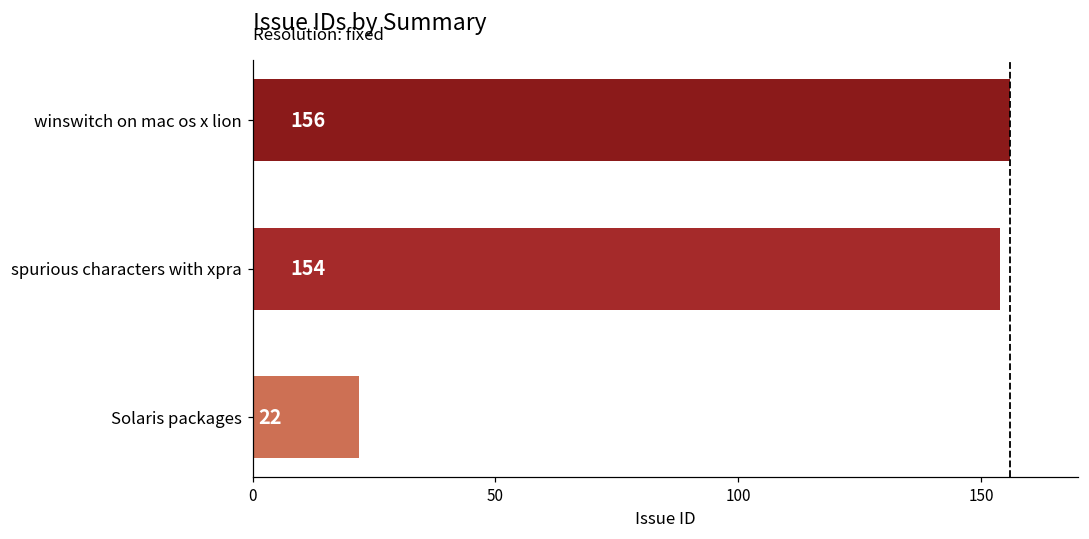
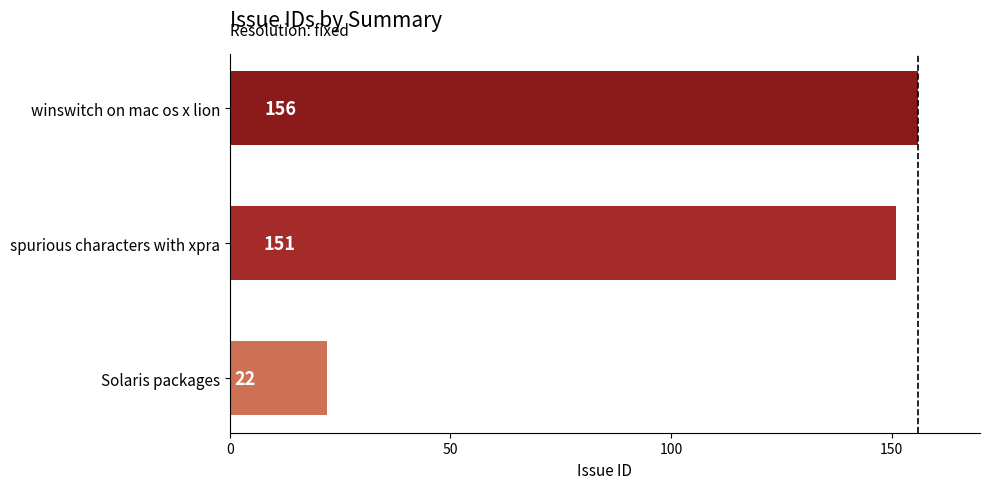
  {
    "winswitch on mac os x lion": 156,
-   "spurious characters with xpra": 154,
+   "spurious characters with xpra": 151,
    "Solaris packages": 22
  }
